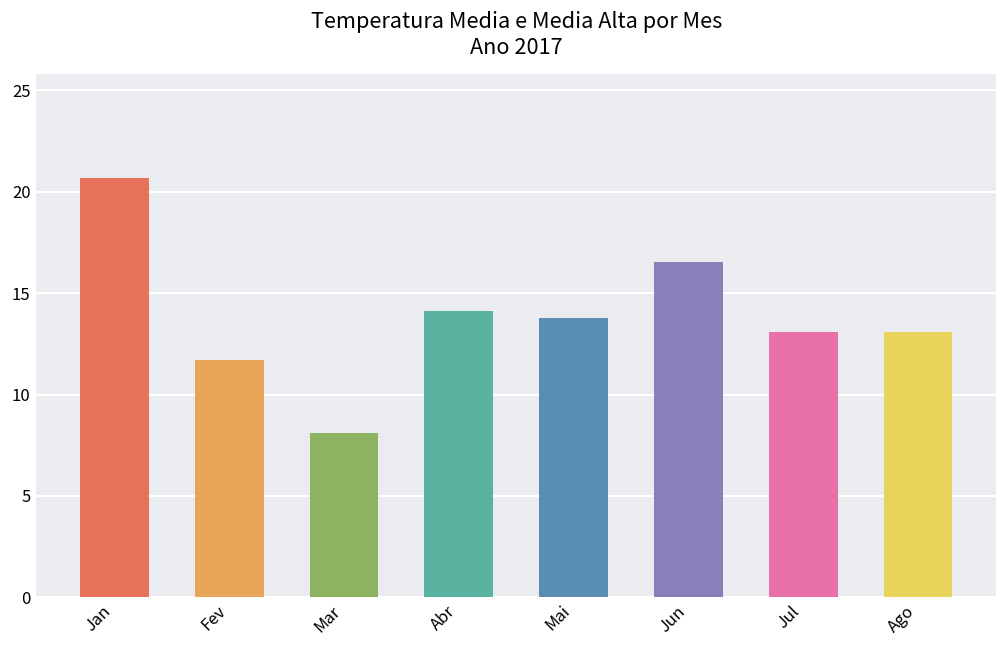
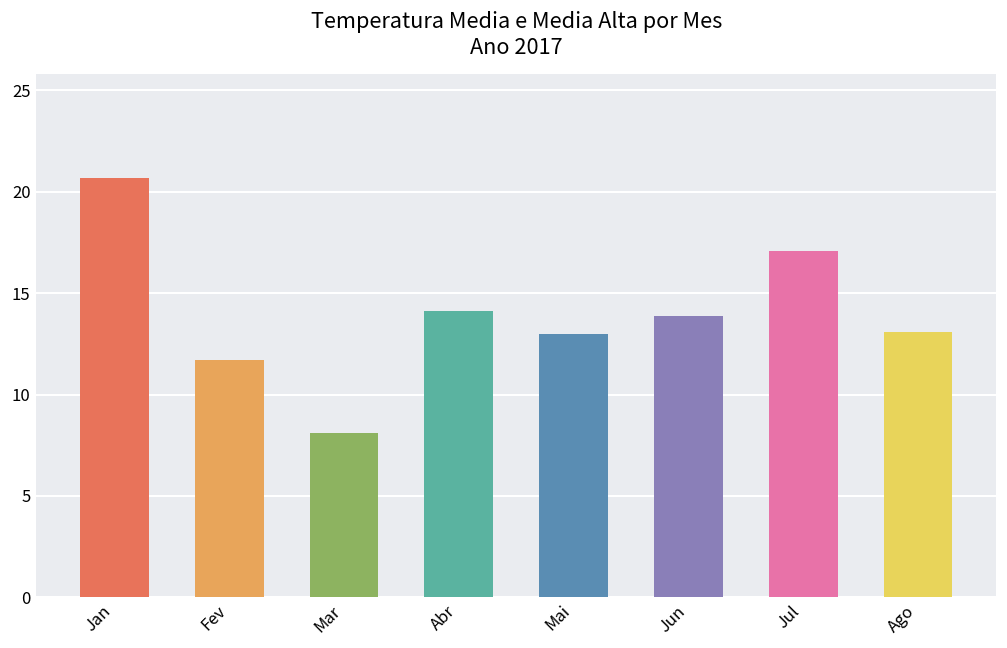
  {
    "Jan": 20.7,
    "Fev": 11.7,
    "Mar": 8.1,
    "Abr": 14.1,
-   "Mai": 13.8,
-   "Jun": 16.5,
-   "Jul": 13.1,
+   "Mai": 13.0,
+   "Jun": 13.9,
+   "Jul": 17.1,
    "Ago": 13.1
  }
